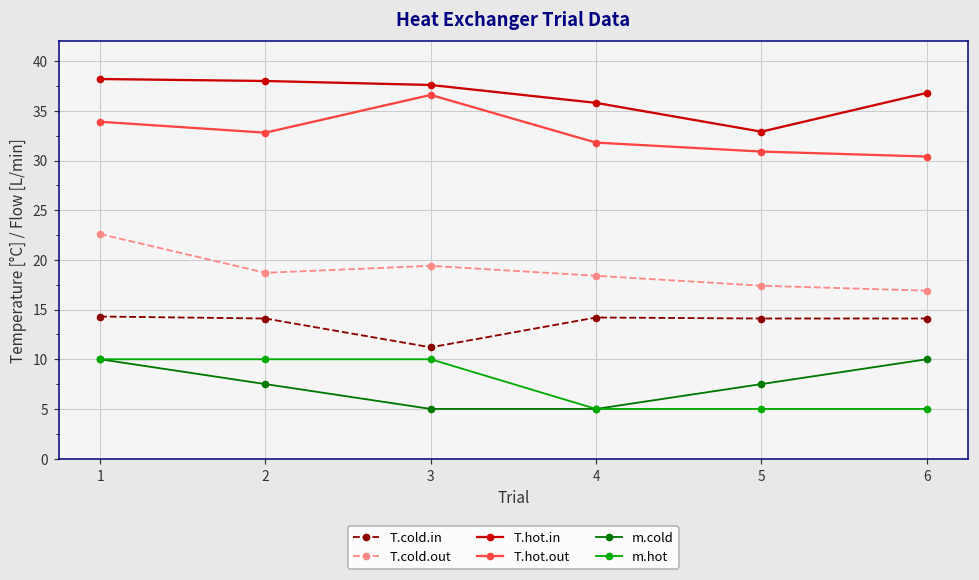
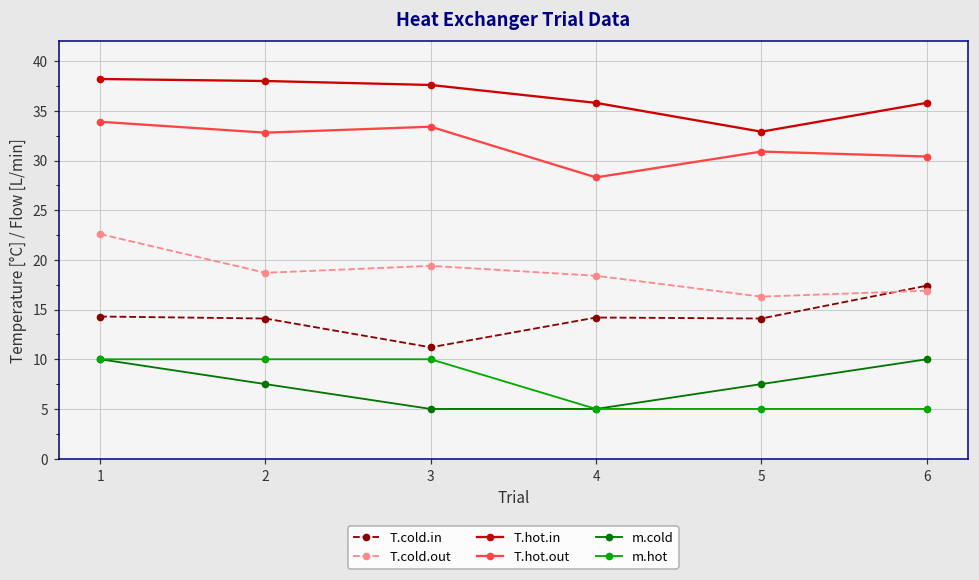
  {
    "T.cold.in": {
      "1": 14,
      "2": 14,
      "3": 11,
      "4": 14,
      "5": 14,
-     "6": 14
+     "6": 17
    },
    "T.cold.out": {
      "1": 23,
      "2": 19,
      "3": 19,
      "4": 18,
-     "5": 17,
+     "5": 16,
      "6": 17
    },
    "T.hot.in": {
      "1": 38,
      "2": 38,
      "3": 38,
      "4": 36,
      "5": 33,
-     "6": 37
+     "6": 36
    },
    "T.hot.out": {
      "1": 34,
      "2": 33,
-     "3": 37,
-     "4": 32,
+     "3": 33,
+     "4": 28,
      "5": 31,
      "6": 30
    }
  }
